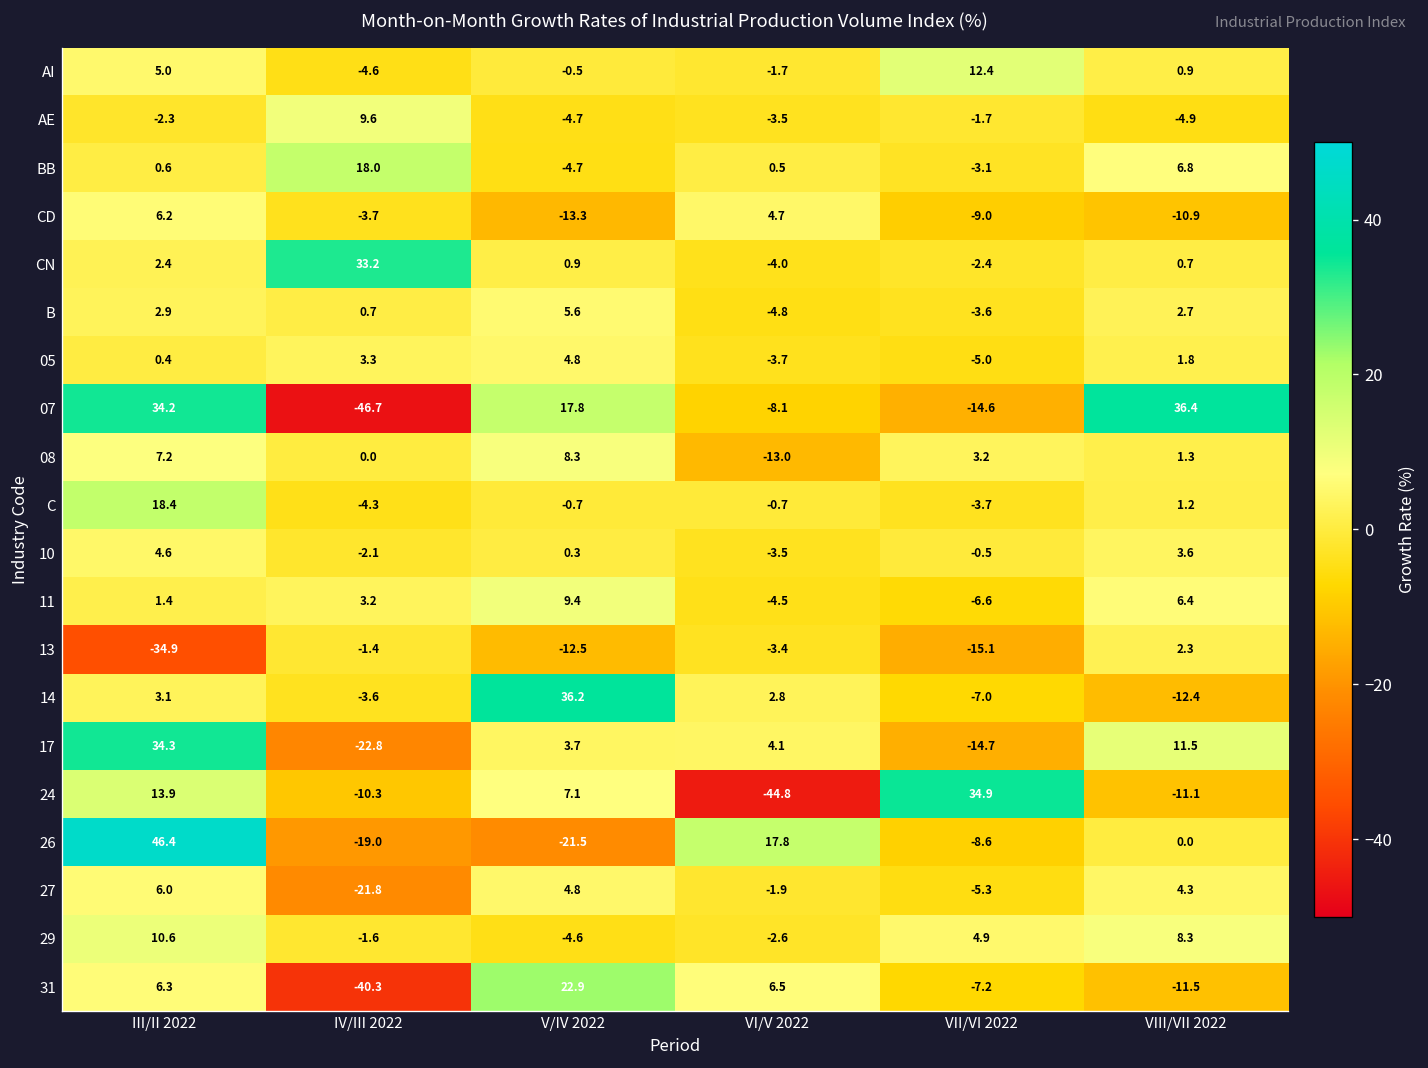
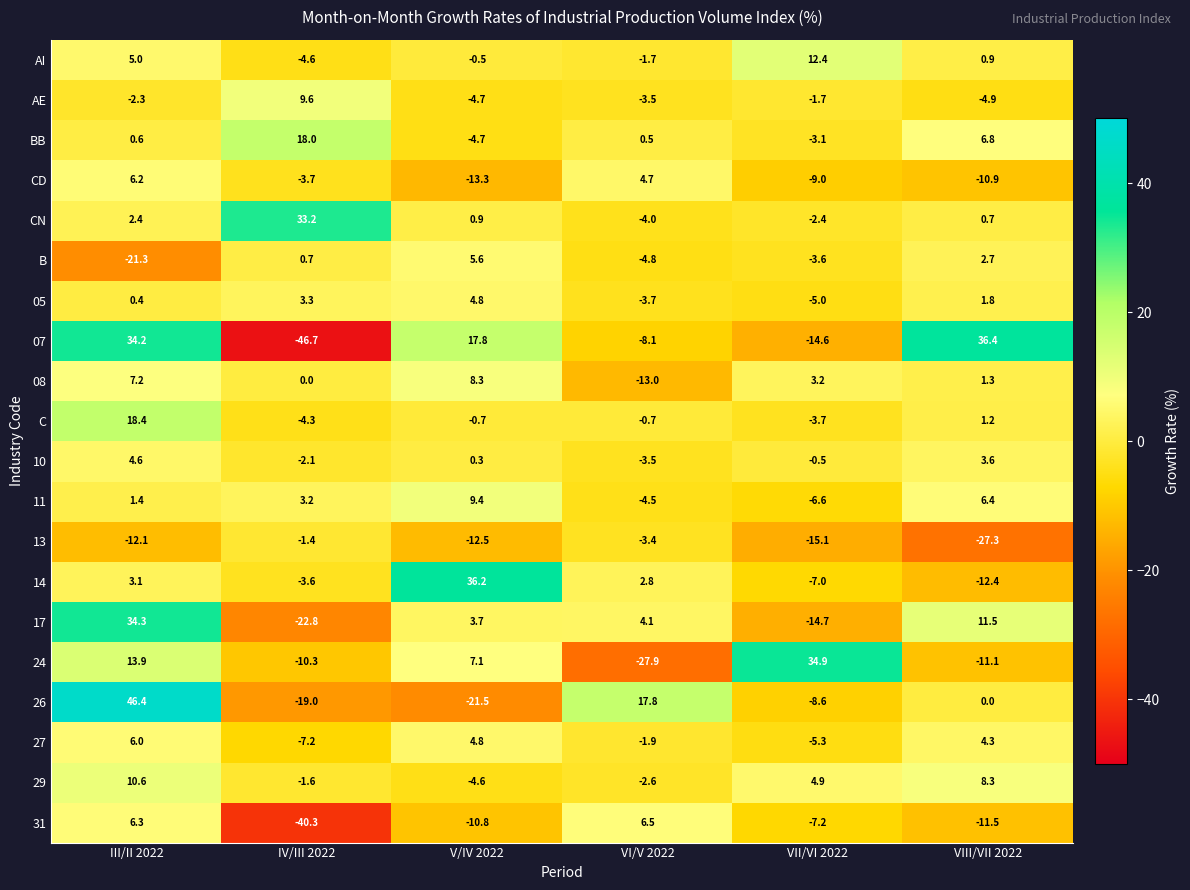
  {
    "AI": {
      "III/II 2022": 5.0,
      "IV/III 2022": -4.6,
      "V/IV 2022": -0.5,
      "VI/V 2022": -1.7,
      "VII/VI 2022": 12.4,
      "VIII/VII 2022": 0.9
    },
    "AE": {
      "III/II 2022": -2.3,
      "IV/III 2022": 9.6,
      "V/IV 2022": -4.7,
      "VI/V 2022": -3.5,
      "VII/VI 2022": -1.7,
      "VIII/VII 2022": -4.9
    },
    "BB": {
      "III/II 2022": 0.6,
      "IV/III 2022": 18.0,
      "V/IV 2022": -4.7,
      "VI/V 2022": 0.5,
      "VII/VI 2022": -3.1,
      "VIII/VII 2022": 6.8
    },
    "CD": {
      "III/II 2022": 6.2,
      "IV/III 2022": -3.7,
      "V/IV 2022": -13.3,
      "VI/V 2022": 4.7,
      "VII/VI 2022": -9.0,
      "VIII/VII 2022": -10.9
    },
    "CN": {
      "III/II 2022": 2.4,
      "IV/III 2022": 33.2,
      "V/IV 2022": 0.9,
      "VI/V 2022": -4.0,
      "VII/VI 2022": -2.4,
      "VIII/VII 2022": 0.7
    },
    "B": {
-     "III/II 2022": 2.9,
+     "III/II 2022": -21.3,
      "IV/III 2022": 0.7,
      "V/IV 2022": 5.6,
      "VI/V 2022": -4.8,
      "VII/VI 2022": -3.6,
      "VIII/VII 2022": 2.7
    },
    "05": {
      "III/II 2022": 0.4,
      "IV/III 2022": 3.3,
      "V/IV 2022": 4.8,
      "VI/V 2022": -3.7,
      "VII/VI 2022": -5.0,
      "VIII/VII 2022": 1.8
    },
    "07": {
      "III/II 2022": 34.2,
      "IV/III 2022": -46.7,
      "V/IV 2022": 17.8,
      "VI/V 2022": -8.1,
      "VII/VI 2022": -14.6,
      "VIII/VII 2022": 36.4
    },
    "08": {
      "III/II 2022": 7.2,
      "IV/III 2022": 0.0,
      "V/IV 2022": 8.3,
      "VI/V 2022": -13.0,
      "VII/VI 2022": 3.2,
      "VIII/VII 2022": 1.3
    },
    "C": {
      "III/II 2022": 18.4,
      "IV/III 2022": -4.3,
      "V/IV 2022": -0.7,
      "VI/V 2022": -0.7,
      "VII/VI 2022": -3.7,
      "VIII/VII 2022": 1.2
    },
    "10": {
      "III/II 2022": 4.6,
      "IV/III 2022": -2.1,
      "V/IV 2022": 0.3,
      "VI/V 2022": -3.5,
      "VII/VI 2022": -0.5,
      "VIII/VII 2022": 3.6
    },
    "11": {
      "III/II 2022": 1.4,
      "IV/III 2022": 3.2,
      "V/IV 2022": 9.4,
      "VI/V 2022": -4.5,
      "VII/VI 2022": -6.6,
      "VIII/VII 2022": 6.4
    },
    "13": {
-     "III/II 2022": -34.9,
+     "III/II 2022": -12.1,
      "IV/III 2022": -1.4,
      "V/IV 2022": -12.5,
      "VI/V 2022": -3.4,
      "VII/VI 2022": -15.1,
-     "VIII/VII 2022": 2.3
+     "VIII/VII 2022": -27.3
    },
    "14": {
      "III/II 2022": 3.1,
      "IV/III 2022": -3.6,
      "V/IV 2022": 36.2,
      "VI/V 2022": 2.8,
      "VII/VI 2022": -7.0,
      "VIII/VII 2022": -12.4
    },
    "17": {
      "III/II 2022": 34.3,
      "IV/III 2022": -22.8,
      "V/IV 2022": 3.7,
      "VI/V 2022": 4.1,
      "VII/VI 2022": -14.7,
      "VIII/VII 2022": 11.5
    },
    "24": {
      "III/II 2022": 13.9,
      "IV/III 2022": -10.3,
      "V/IV 2022": 7.1,
-     "VI/V 2022": -44.8,
+     "VI/V 2022": -27.9,
      "VII/VI 2022": 34.9,
      "VIII/VII 2022": -11.1
    },
    "26": {
      "III/II 2022": 46.4,
      "IV/III 2022": -19.0,
      "V/IV 2022": -21.5,
      "VI/V 2022": 17.8,
      "VII/VI 2022": -8.6,
      "VIII/VII 2022": 0.0
    },
    "27": {
      "III/II 2022": 6.0,
-     "IV/III 2022": -21.8,
+     "IV/III 2022": -7.2,
      "V/IV 2022": 4.8,
      "VI/V 2022": -1.9,
      "VII/VI 2022": -5.3,
      "VIII/VII 2022": 4.3
    },
    "29": {
      "III/II 2022": 10.6,
      "IV/III 2022": -1.6,
      "V/IV 2022": -4.6,
      "VI/V 2022": -2.6,
      "VII/VI 2022": 4.9,
      "VIII/VII 2022": 8.3
    },
    "31": {
      "III/II 2022": 6.3,
      "IV/III 2022": -40.3,
-     "V/IV 2022": 22.9,
+     "V/IV 2022": -10.8,
      "VI/V 2022": 6.5,
      "VII/VI 2022": -7.2,
      "VIII/VII 2022": -11.5
    }
  }
